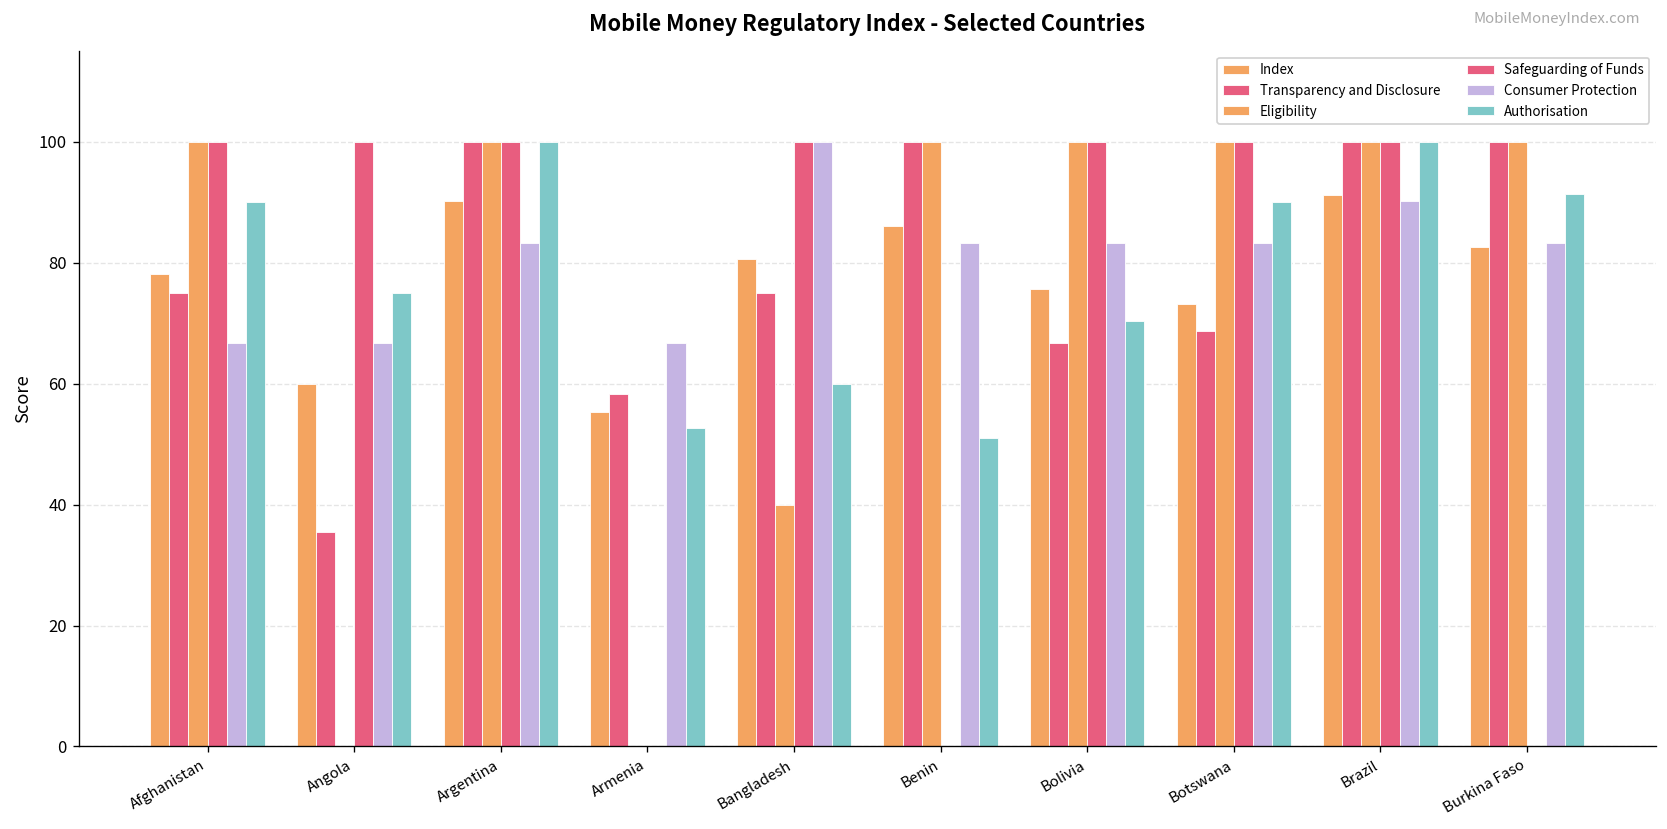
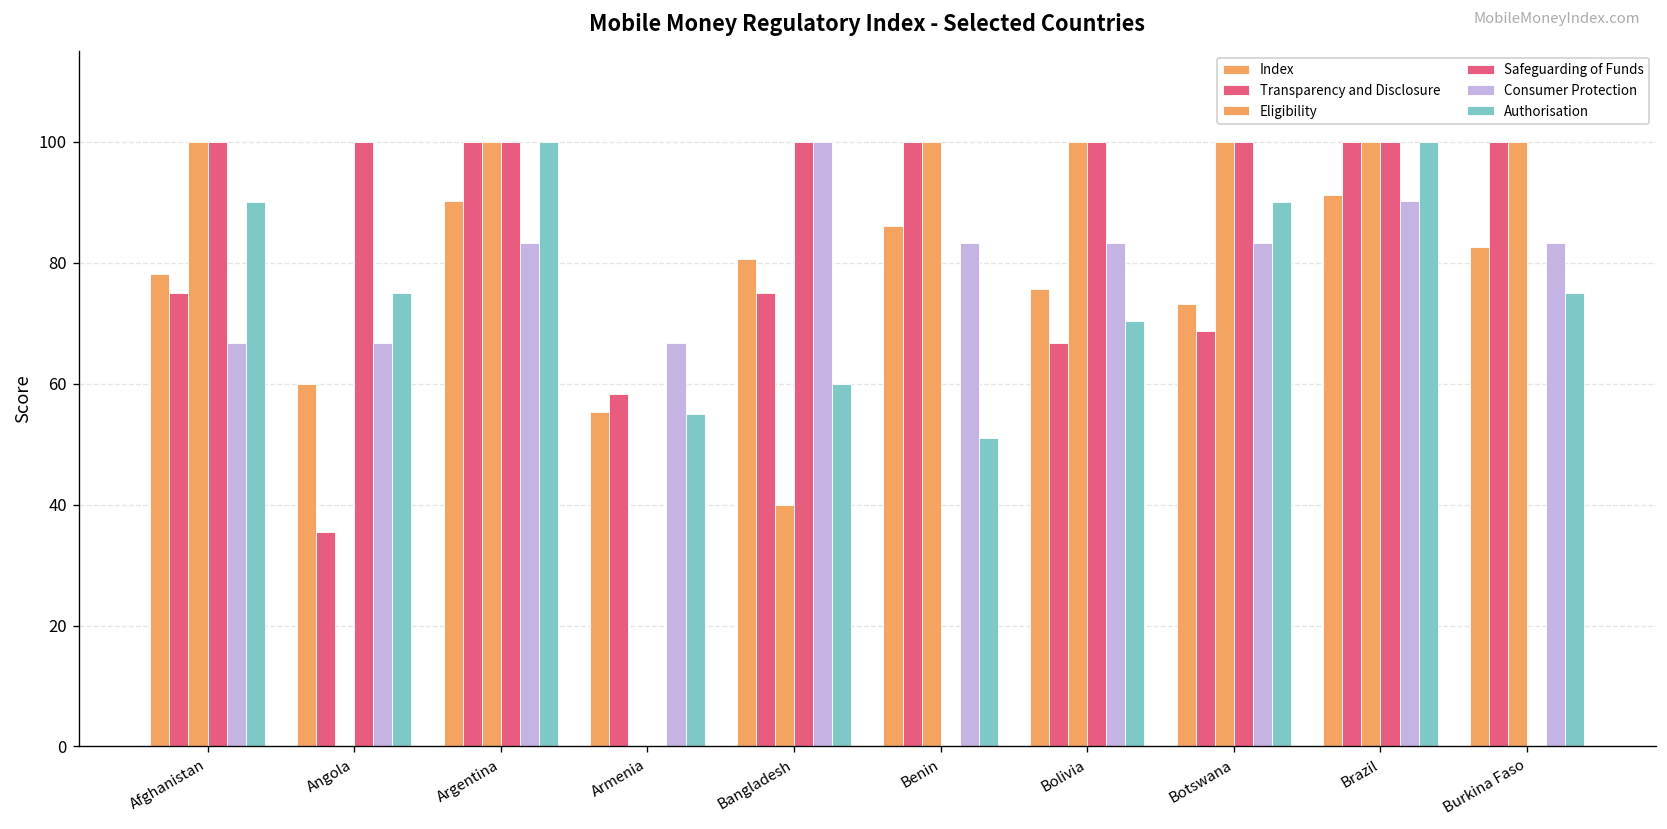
  {
    "Consumer Protection": {
      "Afghanistan": 67,
      "Angola": 67,
      "Argentina": 83,
      "Armenia": 67,
      "Bangladesh": 100,
      "Benin": 83,
      "Bolivia": 83,
      "Botswana": 83,
      "Brazil": 90,
      "Burkina Faso": 83
    },
    "Authorisation": {
      "Afghanistan": 90,
      "Angola": 75,
      "Argentina": 100,
-     "Armenia": 53,
+     "Armenia": 55,
      "Bangladesh": 60,
      "Benin": 51,
      "Bolivia": 70,
      "Botswana": 90,
      "Brazil": 100,
-     "Burkina Faso": 91
+     "Burkina Faso": 75
    }
  }
